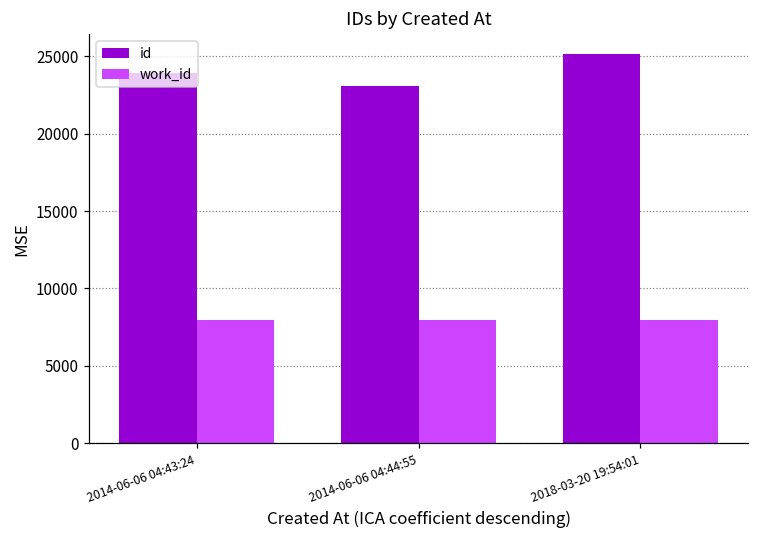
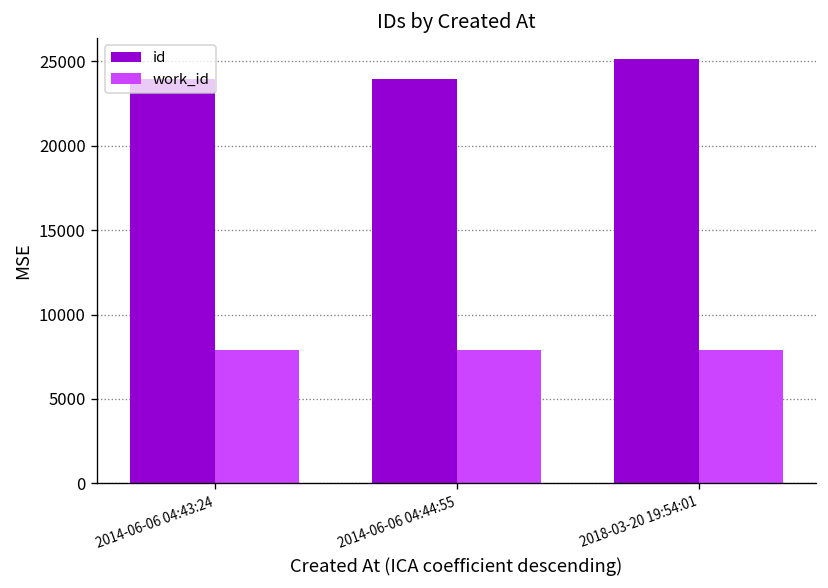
  {
    "id": {
-     "2014-06-06 04:44:55": 23100,
+     "2014-06-06 04:44:55": 23900,
      "2018-03-20 19:54:01": 25200
    },
    "work_id": {
      "2014-06-06 04:43:24": 7900,
      "2014-06-06 04:44:55": 7900,
      "2018-03-20 19:54:01": 7900
    }
  }
